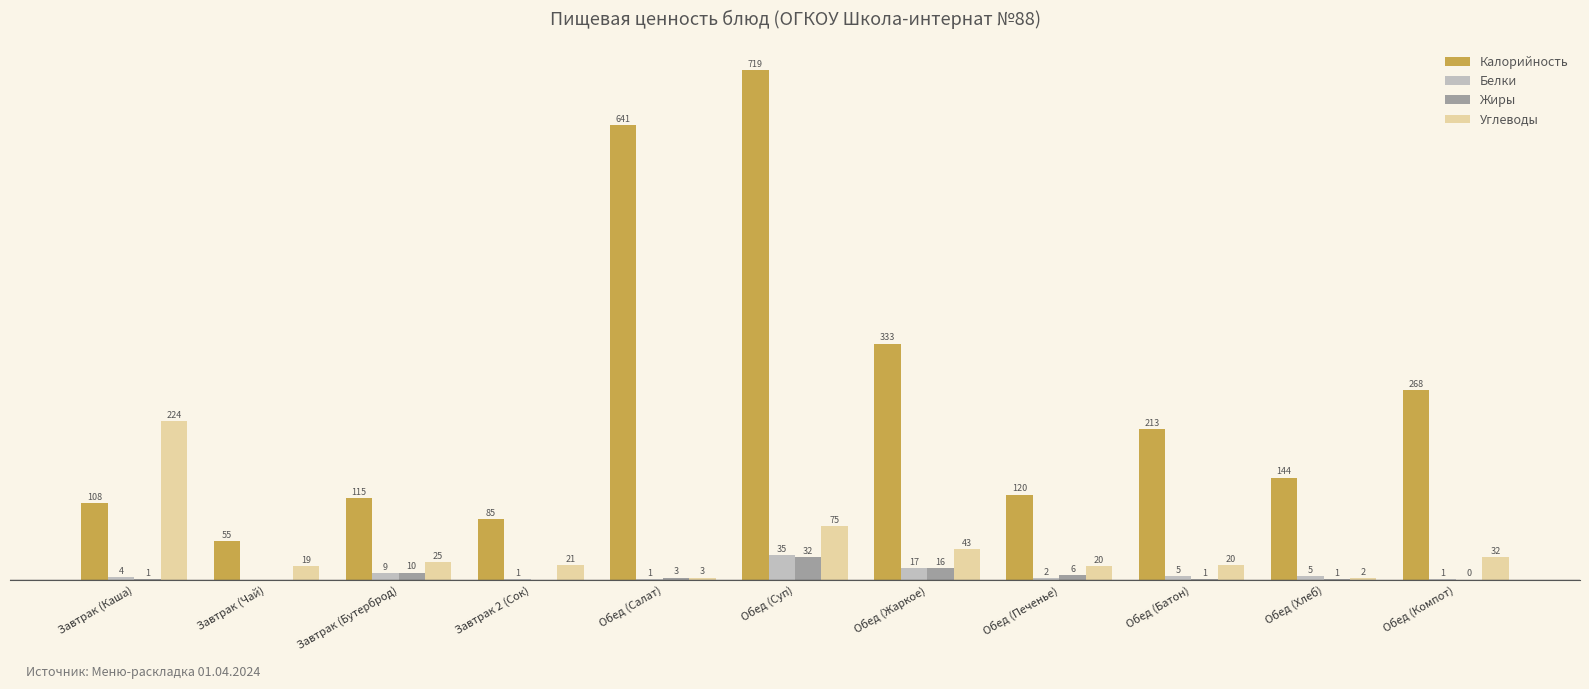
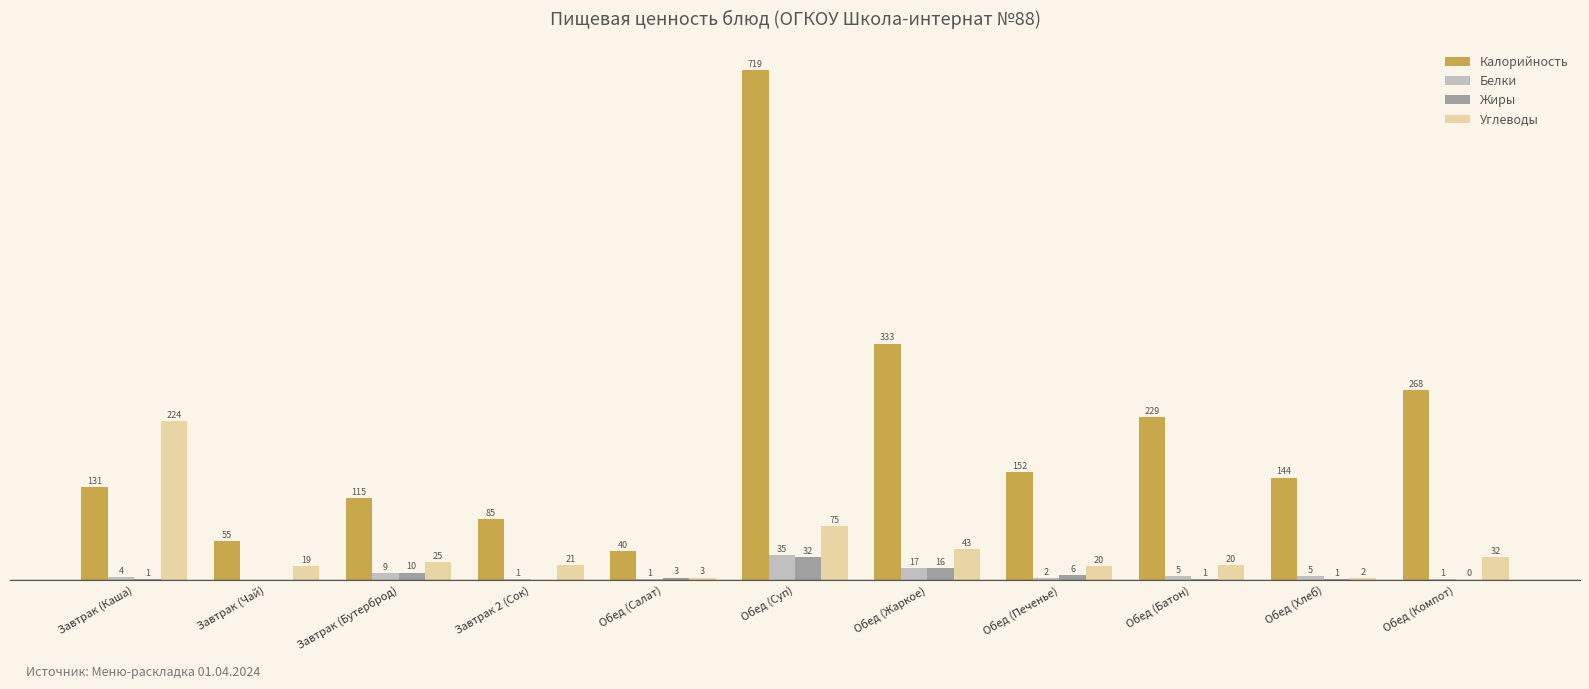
  {
    "Калорийность": {
-     "Завтрак (Каша)": 108,
+     "Завтрак (Каша)": 131,
      "Завтрак (Чай)": 55,
      "Завтрак (Бутерброд)": 115,
      "Завтрак 2 (Сок)": 85,
-     "Обед (Салат)": 641,
+     "Обед (Салат)": 40,
      "Обед (Суп)": 719,
      "Обед (Жаркое)": 333,
-     "Обед (Печенье)": 120,
-     "Обед (Батон)": 213,
+     "Обед (Печенье)": 152,
+     "Обед (Батон)": 229,
      "Обед (Хлеб)": 144,
      "Обед (Компот)": 268
    }
  }
